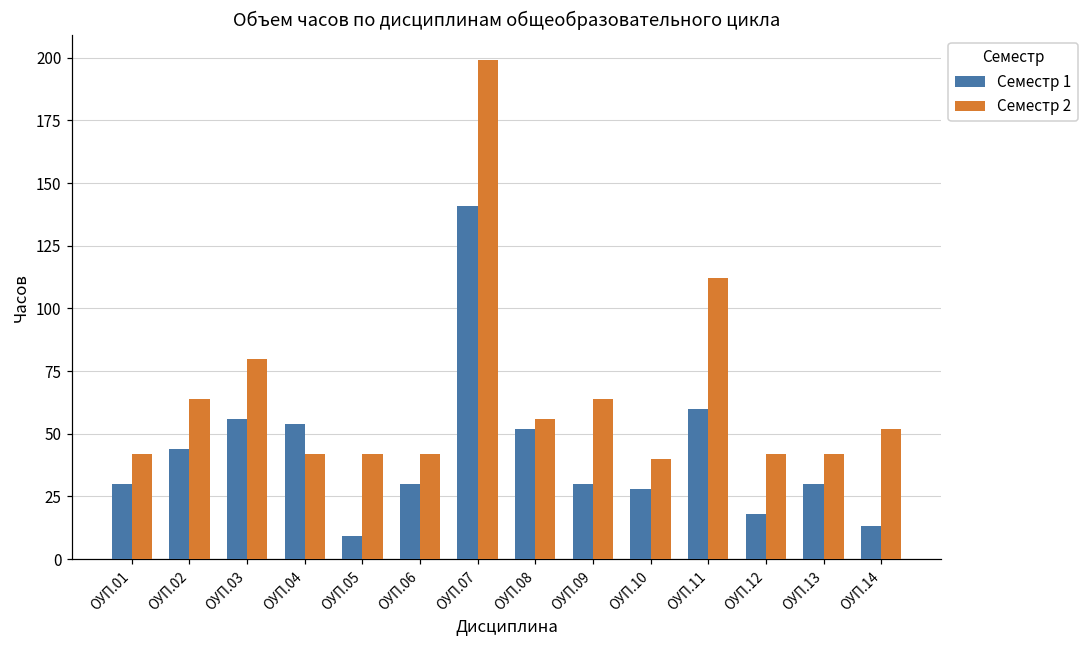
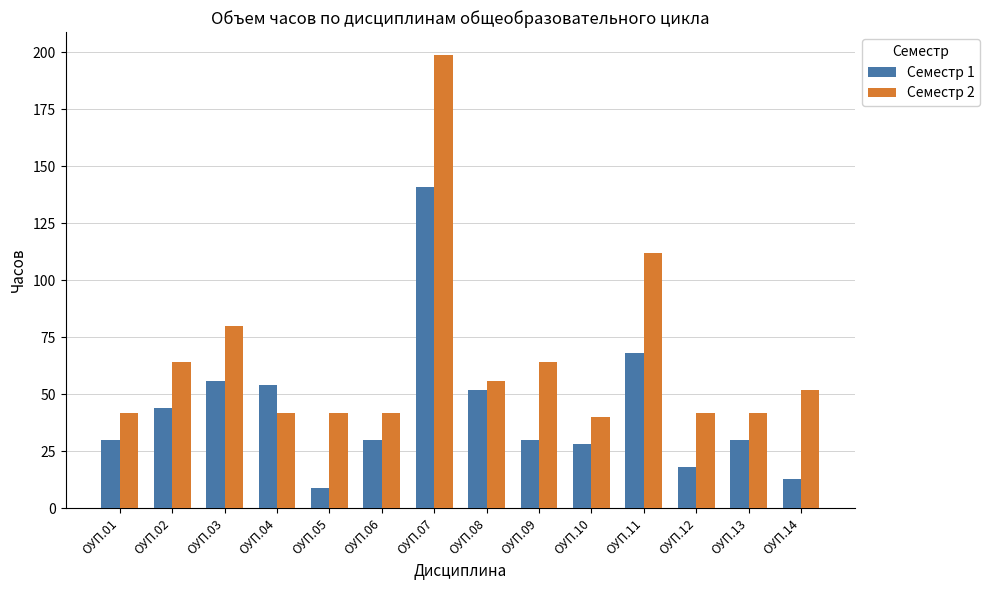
  {
    "Семестр 1": {
      "ОУП.01": 30,
      "ОУП.02": 44,
      "ОУП.03": 56,
      "ОУП.04": 54,
      "ОУП.05": 9,
      "ОУП.06": 30,
      "ОУП.07": 141,
      "ОУП.08": 52,
      "ОУП.09": 30,
      "ОУП.10": 28,
-     "ОУП.11": 60,
+     "ОУП.11": 68,
      "ОУП.12": 18,
      "ОУП.13": 30,
      "ОУП.14": 13
    },
    "Семестр 2": {
      "ОУП.01": 42,
      "ОУП.02": 64,
      "ОУП.03": 80,
      "ОУП.04": 42,
      "ОУП.05": 42,
      "ОУП.06": 42,
      "ОУП.07": 199,
      "ОУП.08": 56,
      "ОУП.09": 64,
      "ОУП.10": 40,
      "ОУП.11": 112,
      "ОУП.12": 42,
      "ОУП.13": 42,
      "ОУП.14": 52
    }
  }
